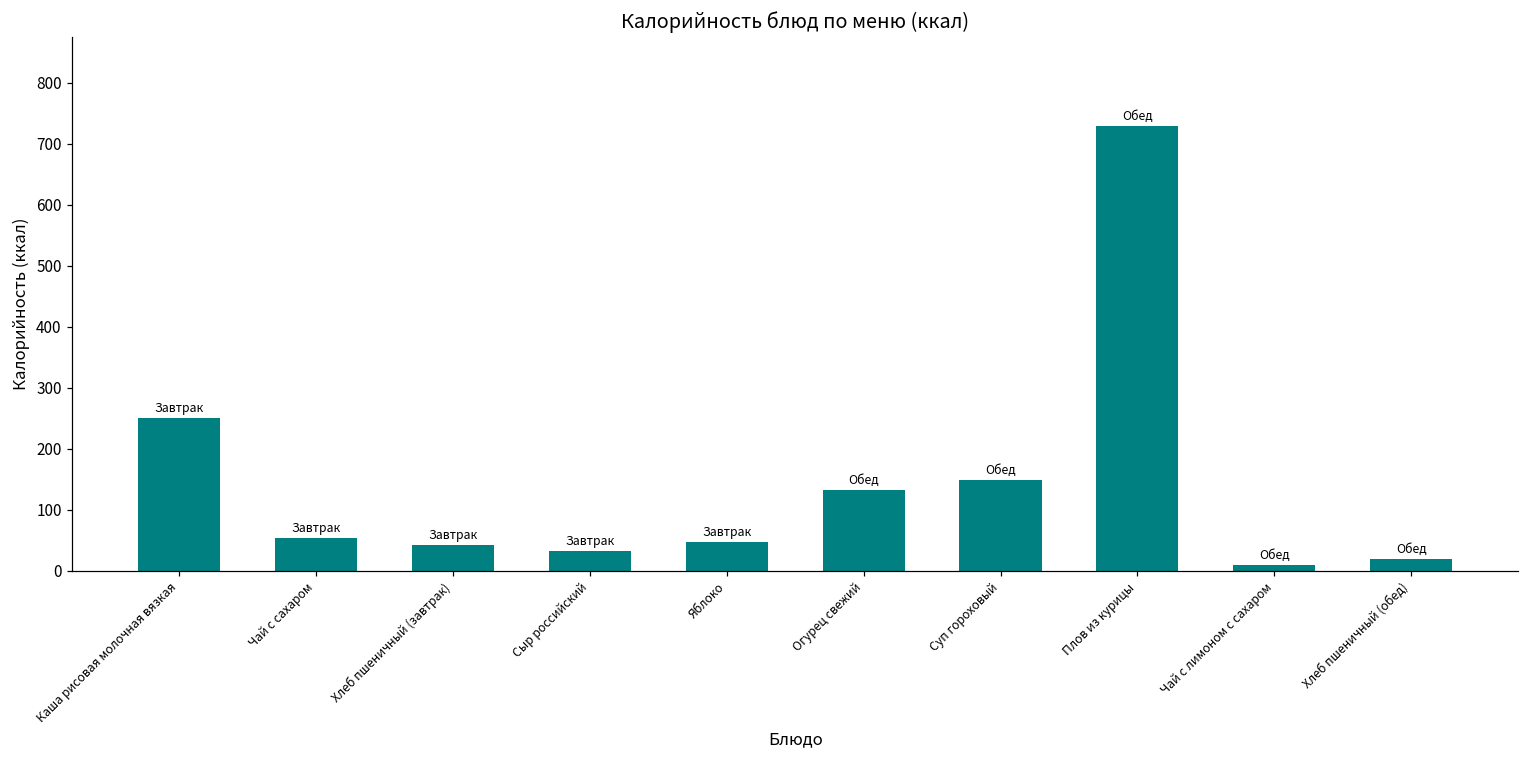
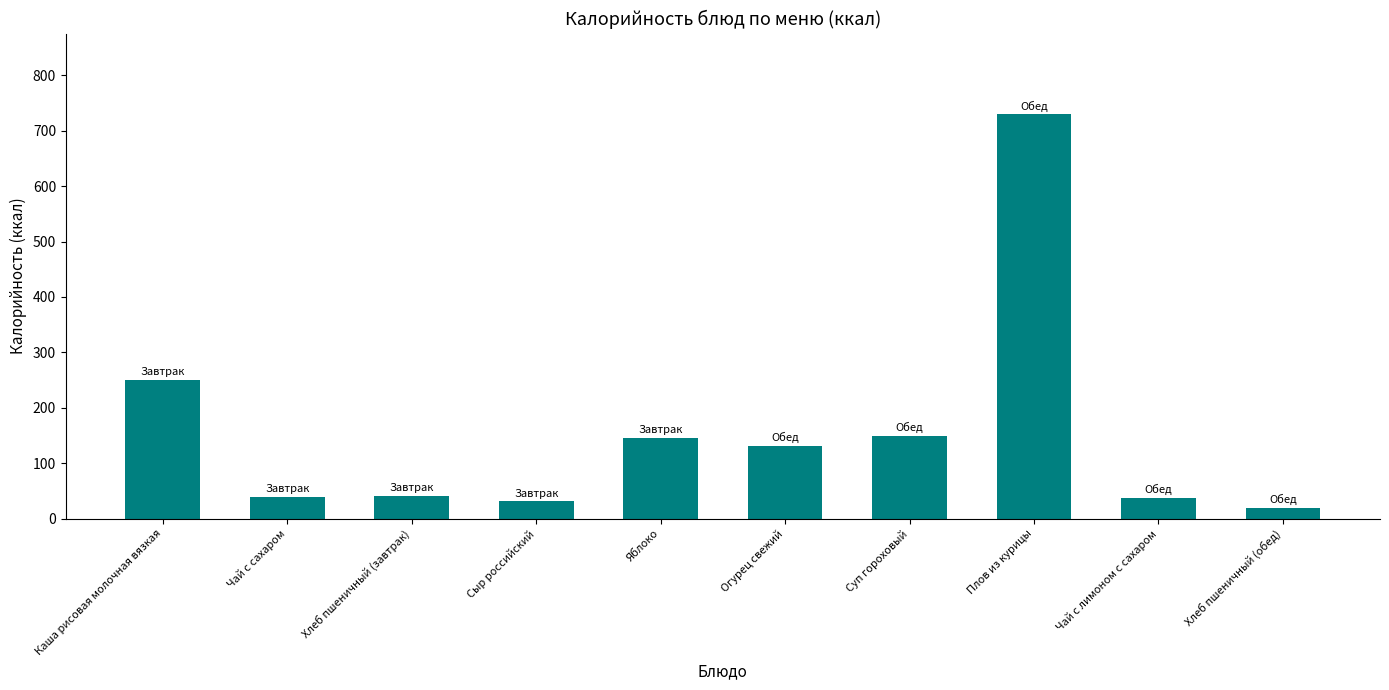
  {
    "Каша рисовая молочная вязкая": 250,
-   "Чай с сахаром": 50,
+   "Чай с сахаром": 40,
    "Хлеб пшеничный (завтрак)": 40,
    "Сыр российский": 30,
-   "Яблоко": 50,
+   "Яблоко": 150,
    "Огурец свежий": 130,
    "Суп гороховый": 150,
    "Плов из курицы": 730,
-   "Чай с лимоном с сахаром": 10,
+   "Чай с лимоном с сахаром": 40,
    "Хлеб пшеничный (обед)": 20
  }
